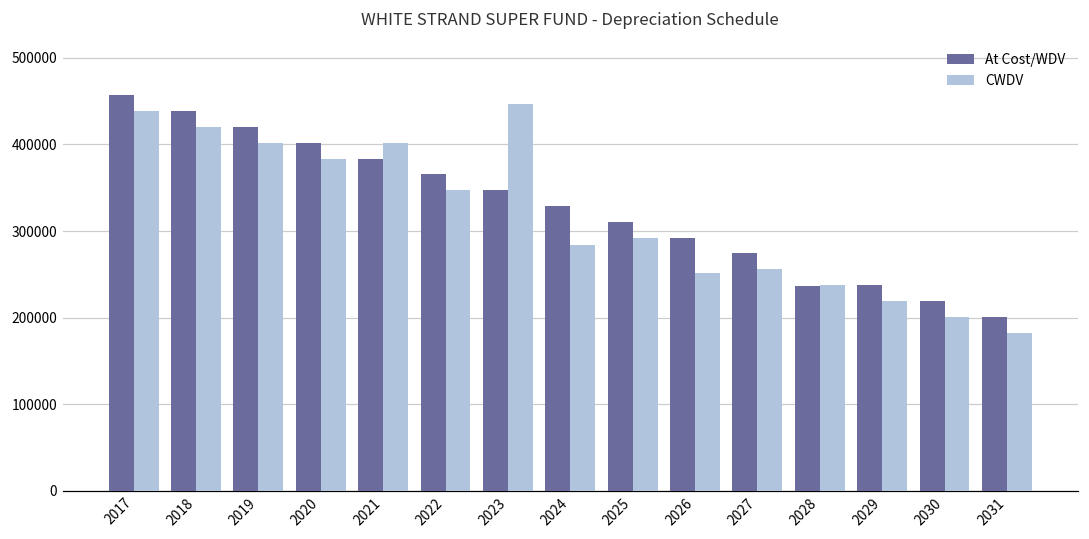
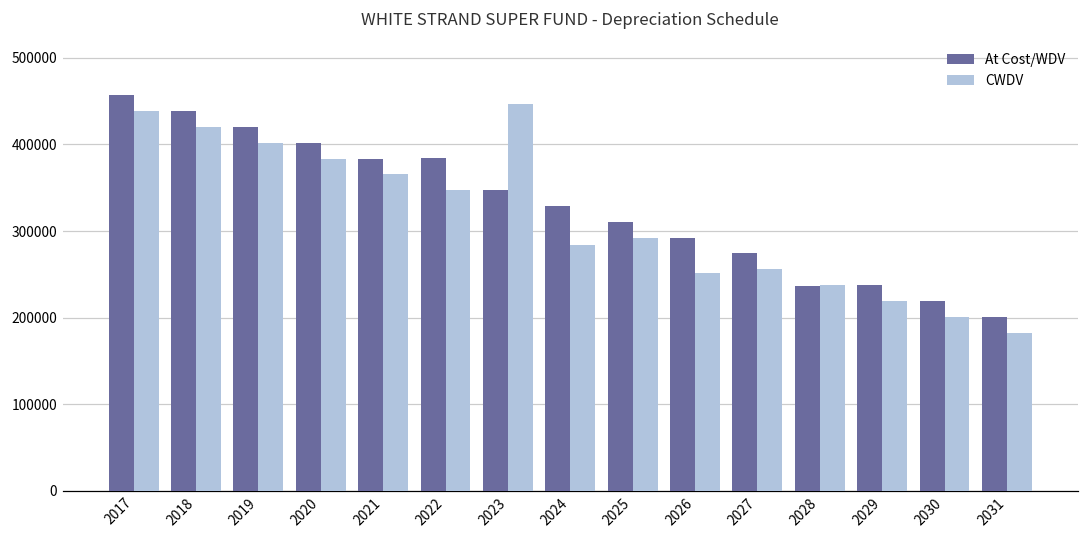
  {
    "At Cost/WDV": {
      "2017": 460000,
      "2018": 440000,
      "2019": 420000,
      "2020": 400000,
      "2021": 380000,
-     "2022": 370000,
+     "2022": 380000,
      "2023": 350000,
      "2024": 330000,
      "2025": 310000,
      "2026": 290000,
      "2027": 270000,
      "2028": 240000,
      "2029": 240000,
      "2030": 220000,
      "2031": 200000
    },
    "CWDV": {
      "2017": 440000,
      "2018": 420000,
      "2019": 400000,
      "2020": 380000,
-     "2021": 400000,
+     "2021": 370000,
      "2022": 350000,
      "2023": 450000,
      "2024": 280000,
      "2025": 290000,
      "2026": 250000,
      "2027": 260000,
      "2028": 240000,
      "2029": 220000,
      "2030": 200000,
      "2031": 180000
    }
  }
